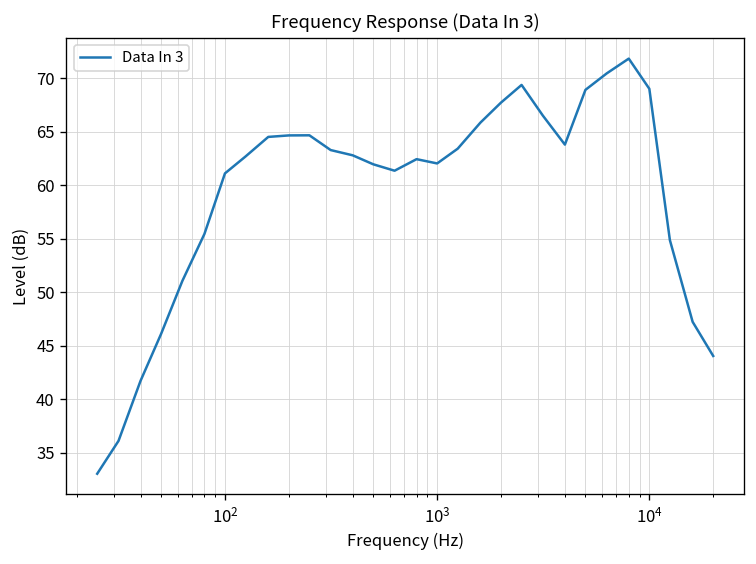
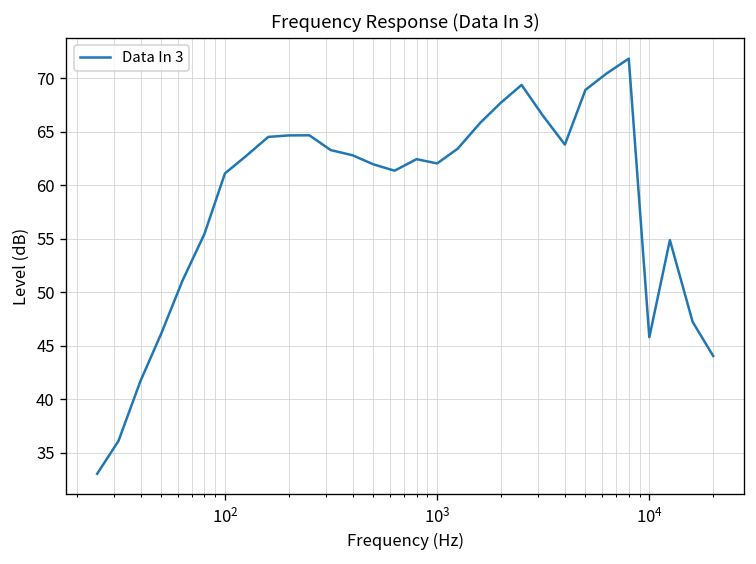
  {
    "10^2": 61,
    "10^3": 62,
-   "10^4": 69
+   "10^4": 46
  }
